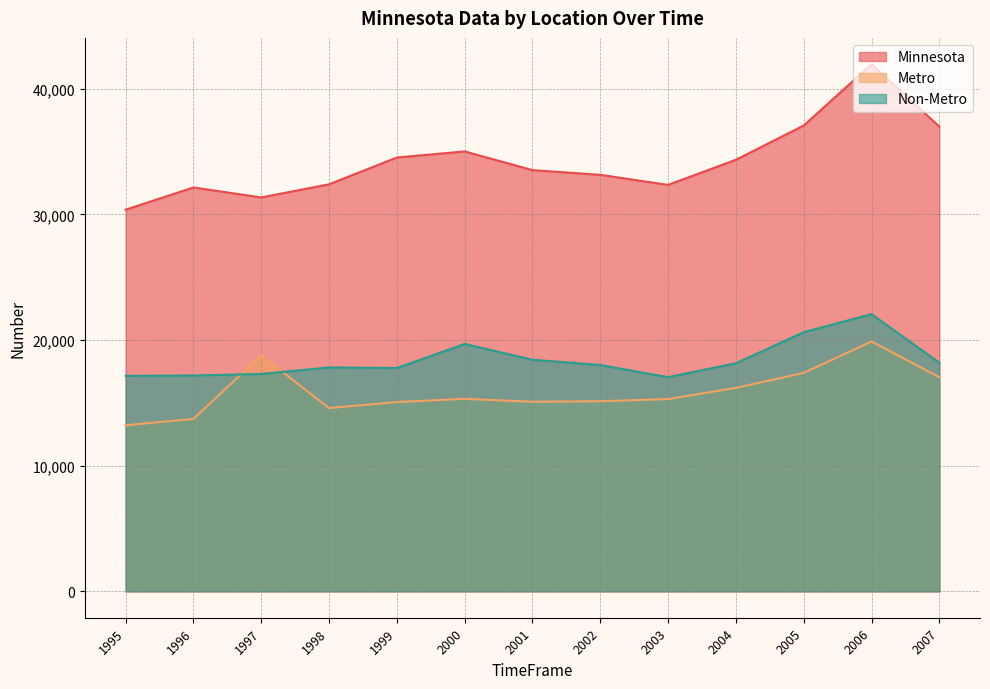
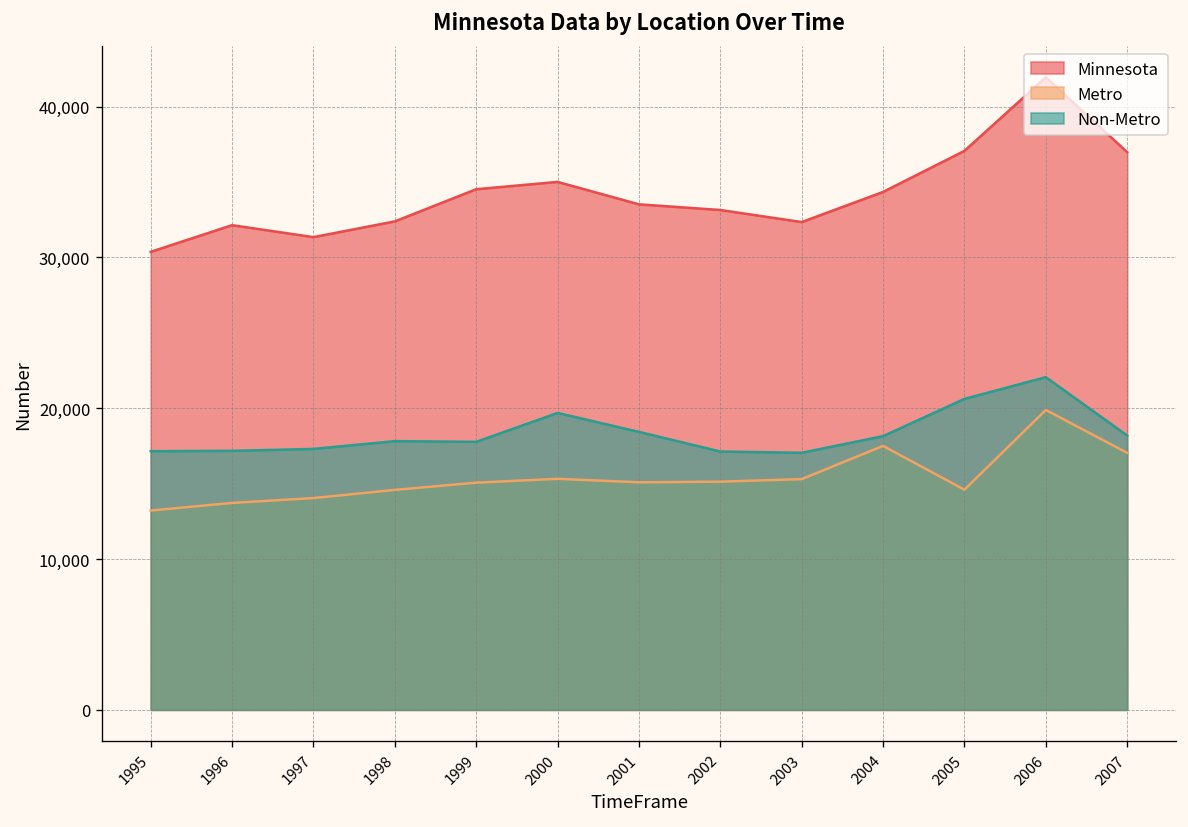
  {
    "Minnesota": {
      "1995": "30,400",
      "1996": "32,100",
      "1997": "31,400",
      "1998": "32,400",
      "1999": "34,500",
      "2000": "35,000",
      "2001": "33,500",
      "2002": "33,200",
      "2003": "32,400",
      "2004": "34,300",
      "2005": "37,100",
      "2007": "37,000"
    },
    "Metro": {
      "1995": "13,200",
      "1996": "13,700",
-     "1997": "18,800",
+     "1997": "14,000",
      "1998": "14,600",
      "1999": "15,100",
      "2000": "15,300",
      "2001": "15,100",
      "2002": "15,100",
      "2003": "15,300",
-     "2004": "16,200",
-     "2005": "17,400",
+     "2004": "17,500",
+     "2005": "14,600",
      "2006": "19,900",
      "2007": "17,000"
    },
    "Non-Metro": {
      "1995": "17,200",
      "1996": "17,200",
      "1997": "17,300",
      "1998": "17,800",
      "1999": "17,800",
      "2000": "19,700",
      "2001": "18,400",
-     "2002": "18,000",
+     "2002": "17,100",
      "2003": "17,000",
      "2004": "18,200",
      "2005": "20,600",
      "2006": "22,100",
      "2007": "18,200"
    }
  }
